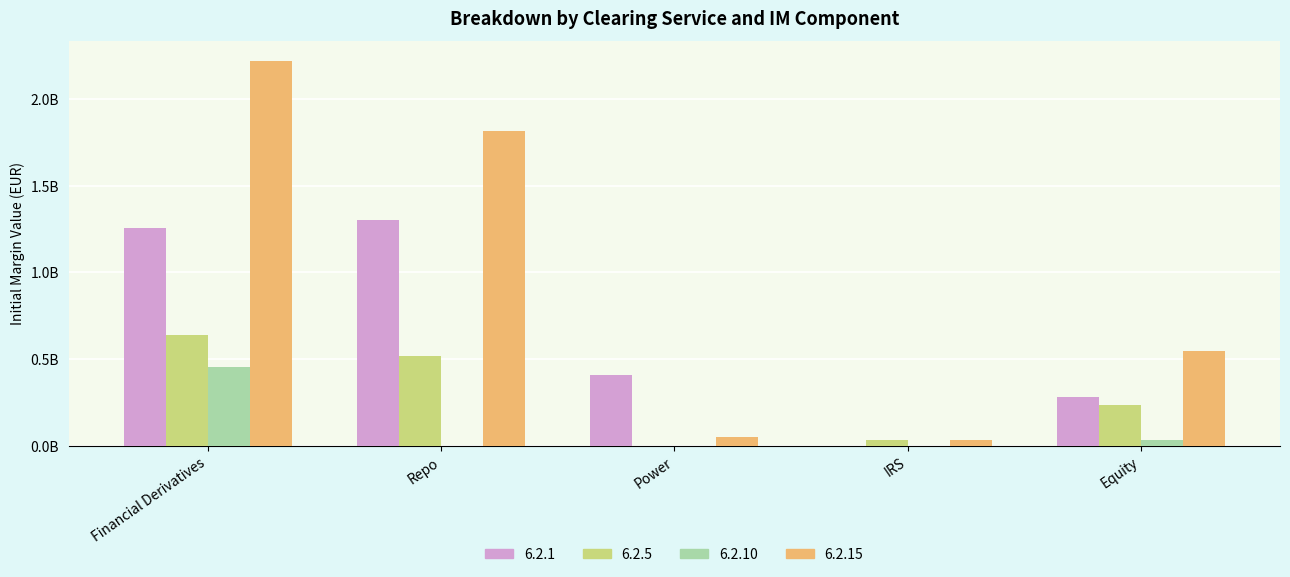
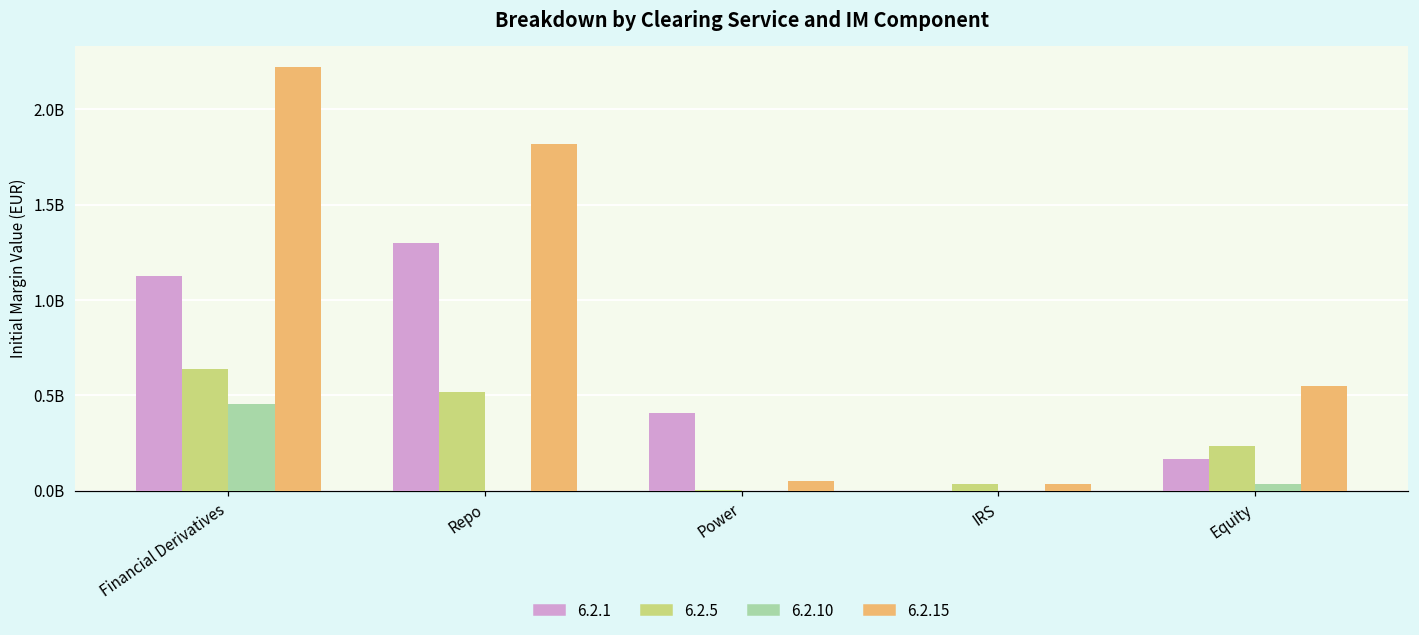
  {
    "6.2.1": {
-     "Financial Derivatives": 1260000000,
+     "Financial Derivatives": 1130000000,
      "Repo": 1300000000,
      "Power": 410000000,
-     "Equity": 280000000
+     "Equity": 170000000
    }
  }
